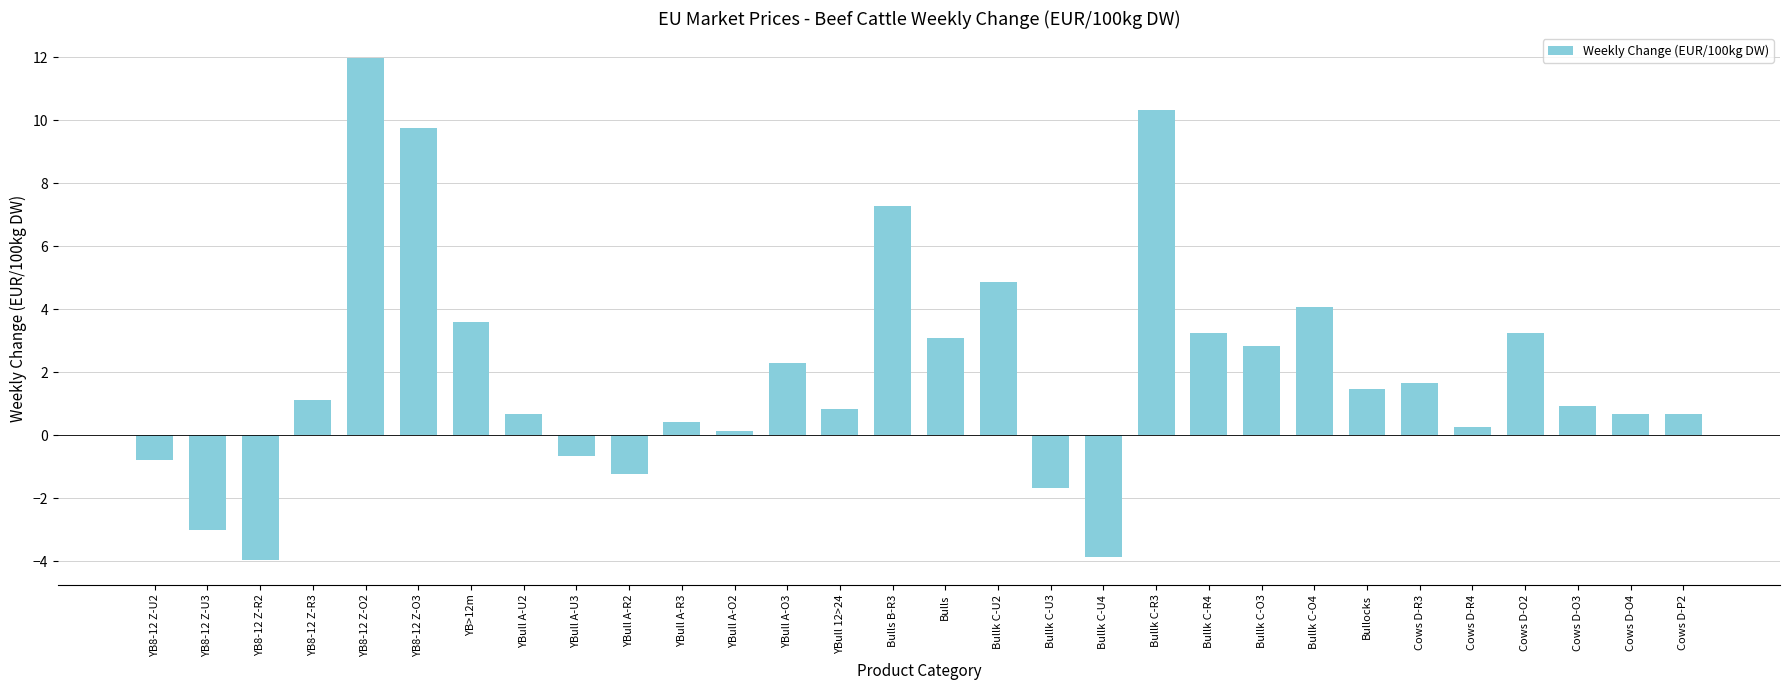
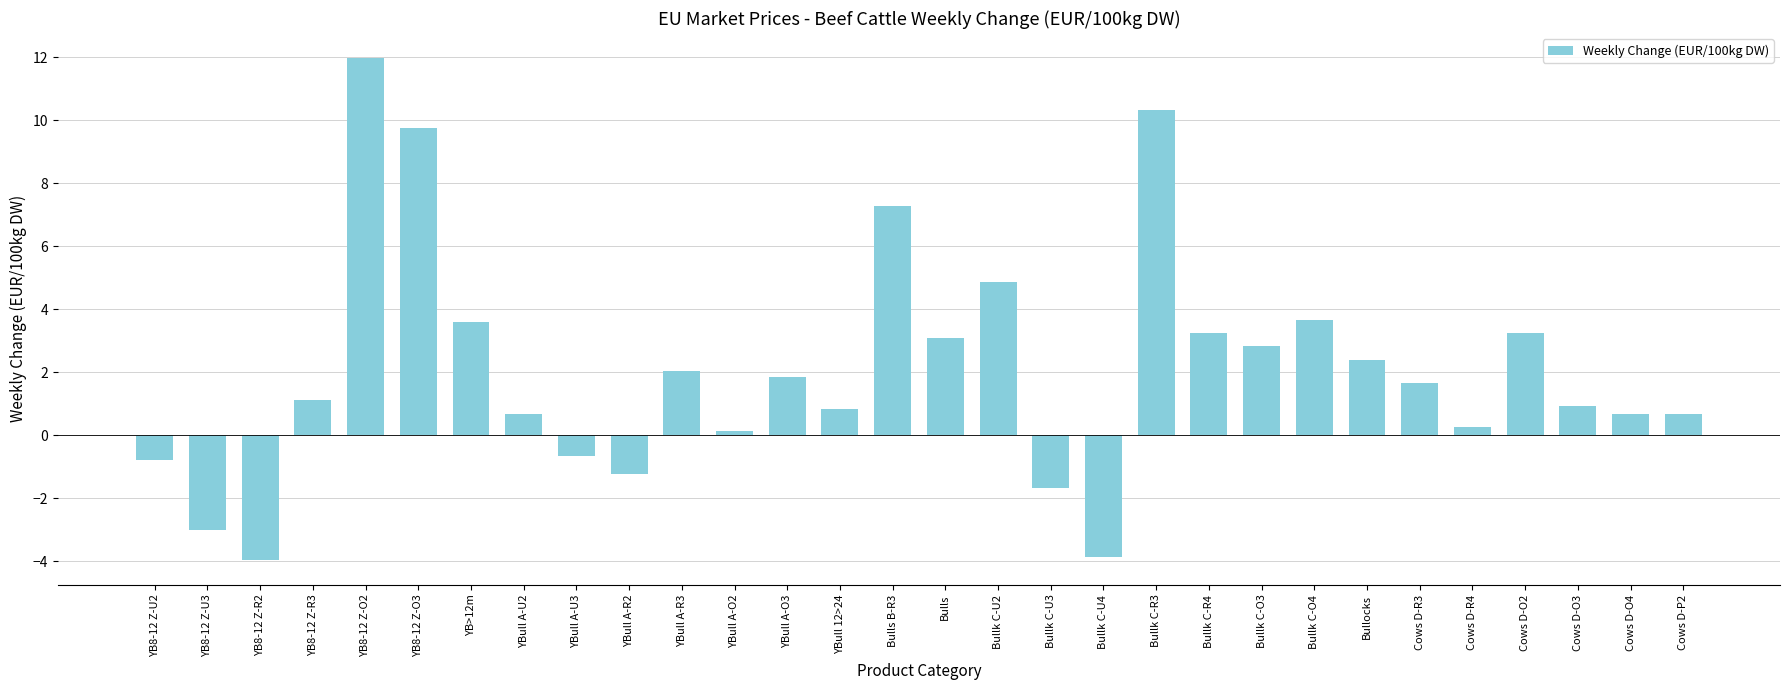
  {
    "YB8-12 Z-U2": -0.8,
    "YB8-12 Z-U3": -3.0,
    "YB8-12 Z-R2": -3.9,
    "YB8-12 Z-R3": 1.1,
    "YB8-12 Z-O2": 12.0,
    "YB8-12 Z-O3": 9.8,
    "YB>12m": 3.6,
    "YBull A-U2": 0.7,
    "YBull A-U3": -0.7,
    "YBull A-R2": -1.2,
-   "YBull A-R3": 0.4,
+   "YBull A-R3": 2.0,
    "YBull A-O2": 0.1,
-   "YBull A-O3": 2.3,
+   "YBull A-O3": 1.9,
    "YBull 12>24": 0.9,
    "Bulls B-R3": 7.3,
    "Bulls": 3.1,
    "Bullk C-U2": 4.9,
    "Bullk C-U3": -1.7,
    "Bullk C-U4": -3.9,
    "Bullk C-R3": 10.3,
    "Bullk C-R4": 3.3,
    "Bullk C-O3": 2.8,
-   "Bullk C-O4": 4.1,
-   "Bullocks": 1.5,
+   "Bullk C-O4": 3.7,
+   "Bullocks": 2.4,
    "Cows D-R3": 1.7,
    "Cows D-R4": 0.3,
    "Cows D-O2": 3.3,
    "Cows D-O3": 0.9,
    "Cows D-O4": 0.7,
    "Cows D-P2": 0.7
  }
